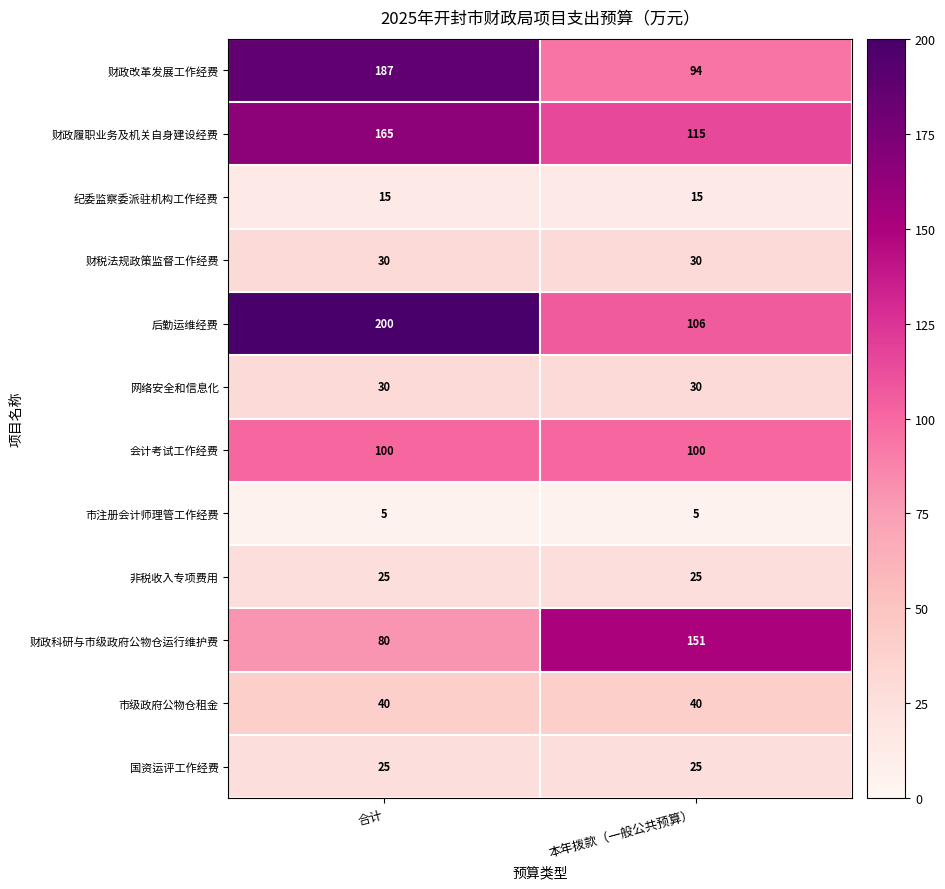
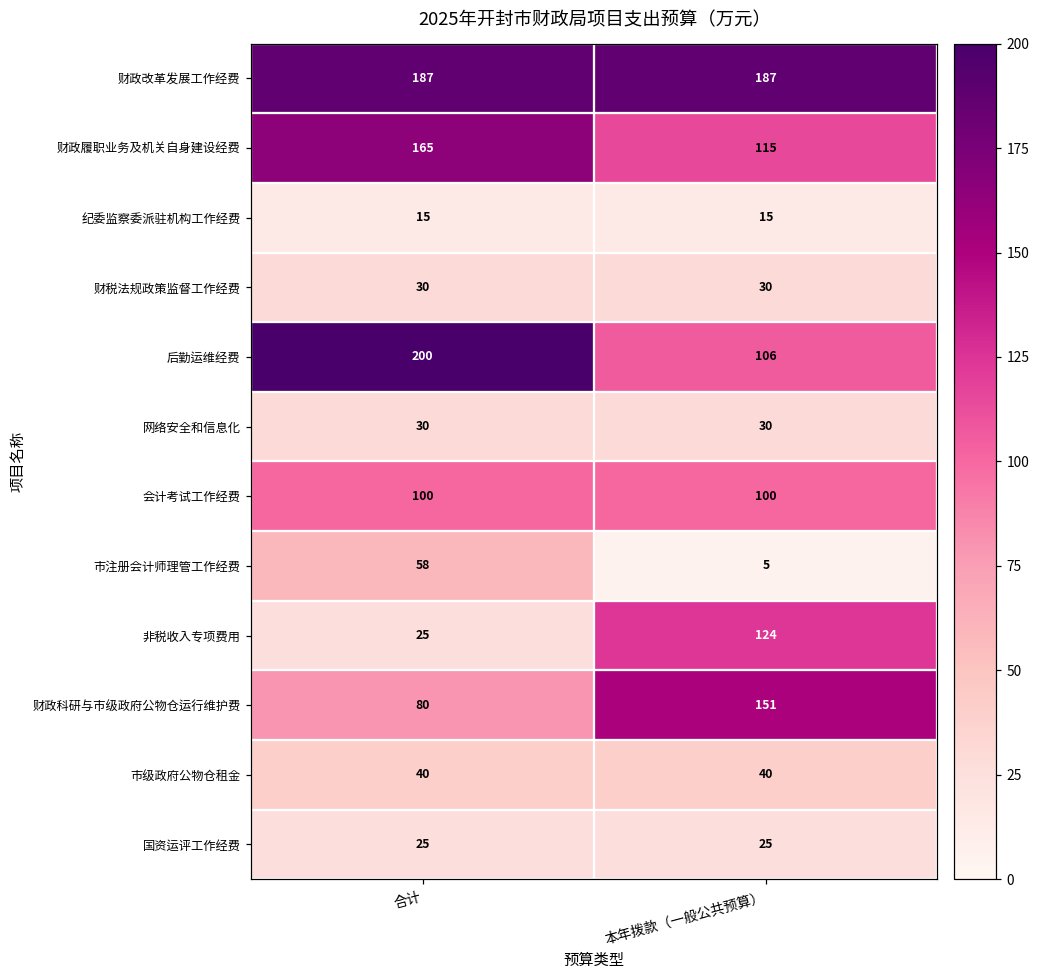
  {
    "财政改革发展工作经费": {
      "合计": 187,
-     "本年拨款（一般公共预算）": 94
+     "本年拨款（一般公共预算）": 187
    },
    "财政履职业务及机关自身建设经费": {
      "合计": 165,
      "本年拨款（一般公共预算）": 115
    },
    "纪委监察委派驻机构工作经费": {
      "合计": 15,
      "本年拨款（一般公共预算）": 15
    },
    "财税法规政策监督工作经费": {
      "合计": 30,
      "本年拨款（一般公共预算）": 30
    },
    "后勤运维经费": {
      "合计": 200,
      "本年拨款（一般公共预算）": 106
    },
    "网络安全和信息化": {
      "合计": 30,
      "本年拨款（一般公共预算）": 30
    },
    "会计考试工作经费": {
      "合计": 100,
      "本年拨款（一般公共预算）": 100
    },
    "市注册会计师理管工作经费": {
-     "合计": 5,
+     "合计": 58,
      "本年拨款（一般公共预算）": 5
    },
    "非税收入专项费用": {
      "合计": 25,
-     "本年拨款（一般公共预算）": 25
+     "本年拨款（一般公共预算）": 124
    },
    "财政科研与市级政府公物仓运行维护费": {
      "合计": 80,
      "本年拨款（一般公共预算）": 151
    },
    "市级政府公物仓租金": {
      "合计": 40,
      "本年拨款（一般公共预算）": 40
    },
    "国资运评工作经费": {
      "合计": 25,
      "本年拨款（一般公共预算）": 25
    }
  }
